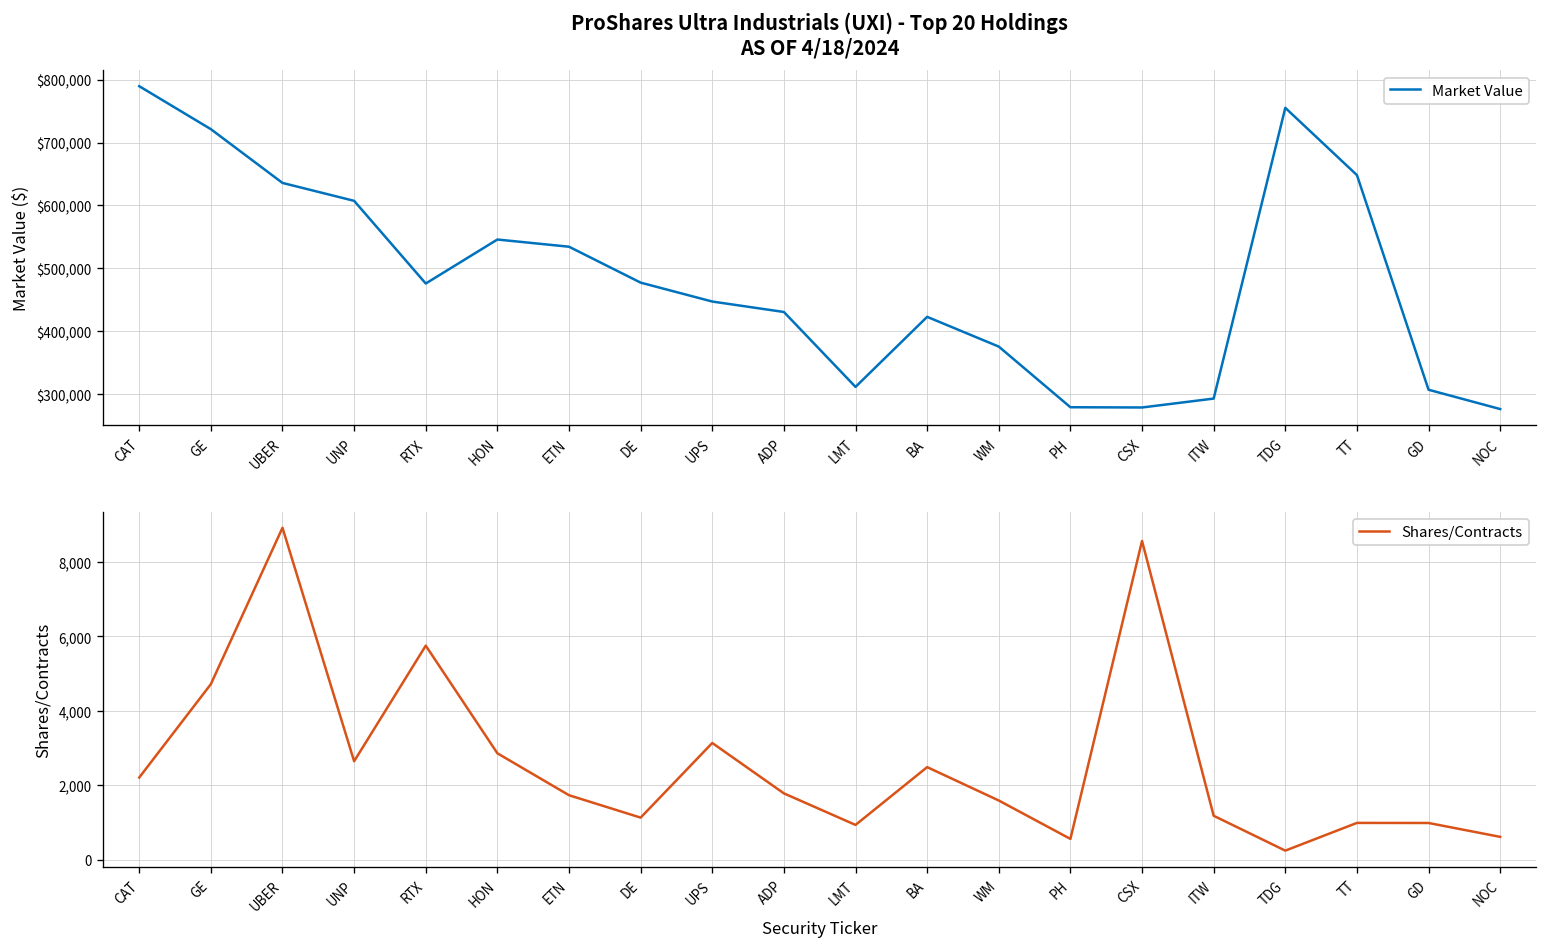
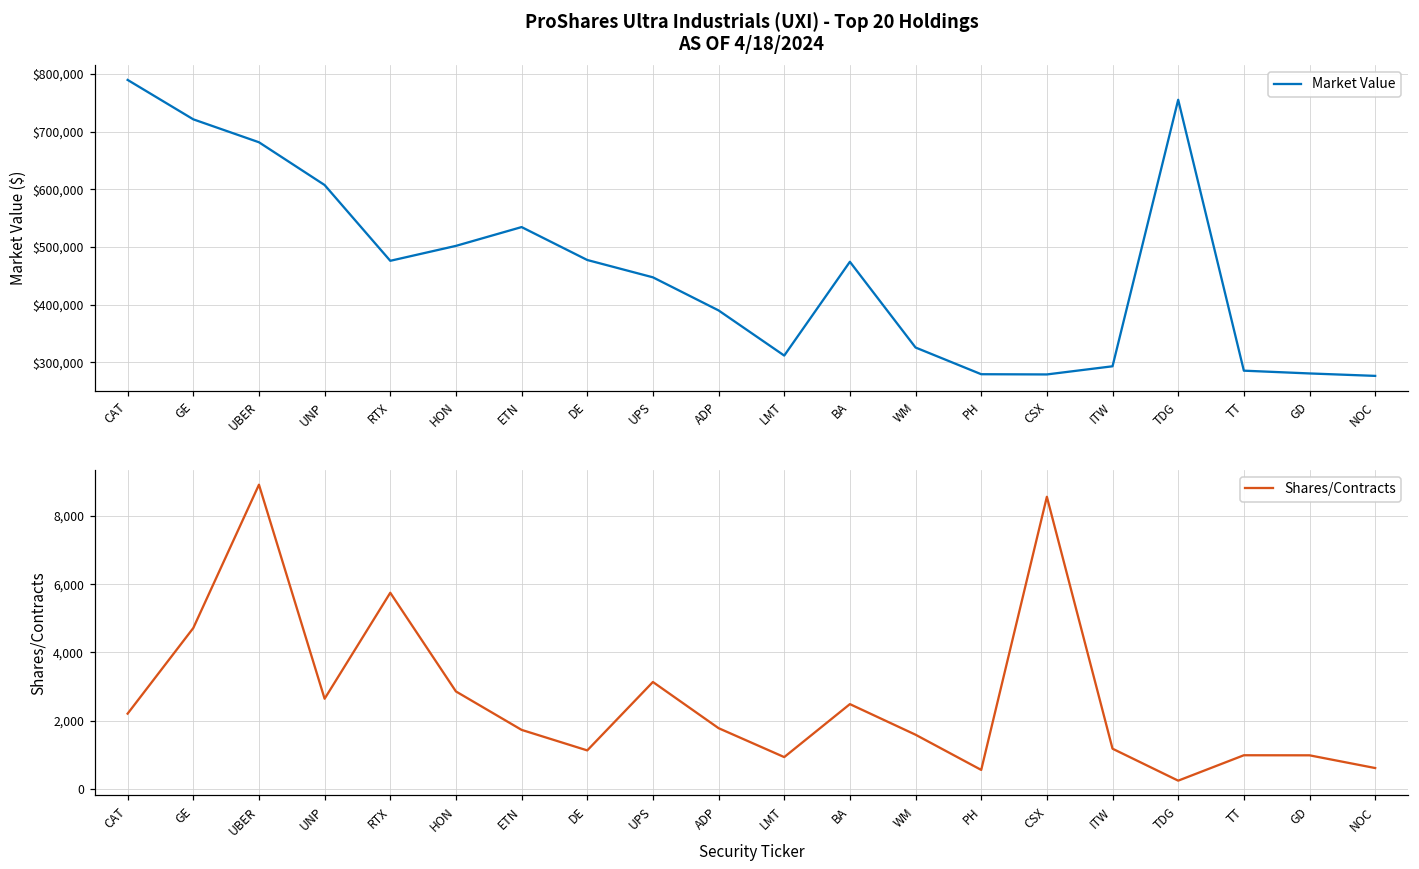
  {
    "ProShares Ultra Industrials (UXI) - Top 20 Holdings AS OF 4/18/2024": {
      "CAT": "$790,000",
      "GE": "$720,000",
-     "UBER": "$640,000",
+     "UBER": "$680,000",
      "UNP": "$610,000",
      "RTX": "$480,000",
-     "HON": "$550,000",
+     "HON": "$500,000",
      "ETN": "$530,000",
      "DE": "$480,000",
      "UPS": "$450,000",
-     "ADP": "$430,000",
+     "ADP": "$390,000",
      "LMT": "$310,000",
-     "BA": "$420,000",
-     "WM": "$380,000",
+     "BA": "$470,000",
+     "WM": "$330,000",
      "PH": "$280,000",
      "CSX": "$280,000",
      "ITW": "$290,000",
      "TDG": "$760,000",
-     "TT": "$650,000",
-     "GD": "$310,000",
+     "TT": "$290,000",
+     "GD": "$280,000",
      "NOC": "$280,000"
    }
  }
